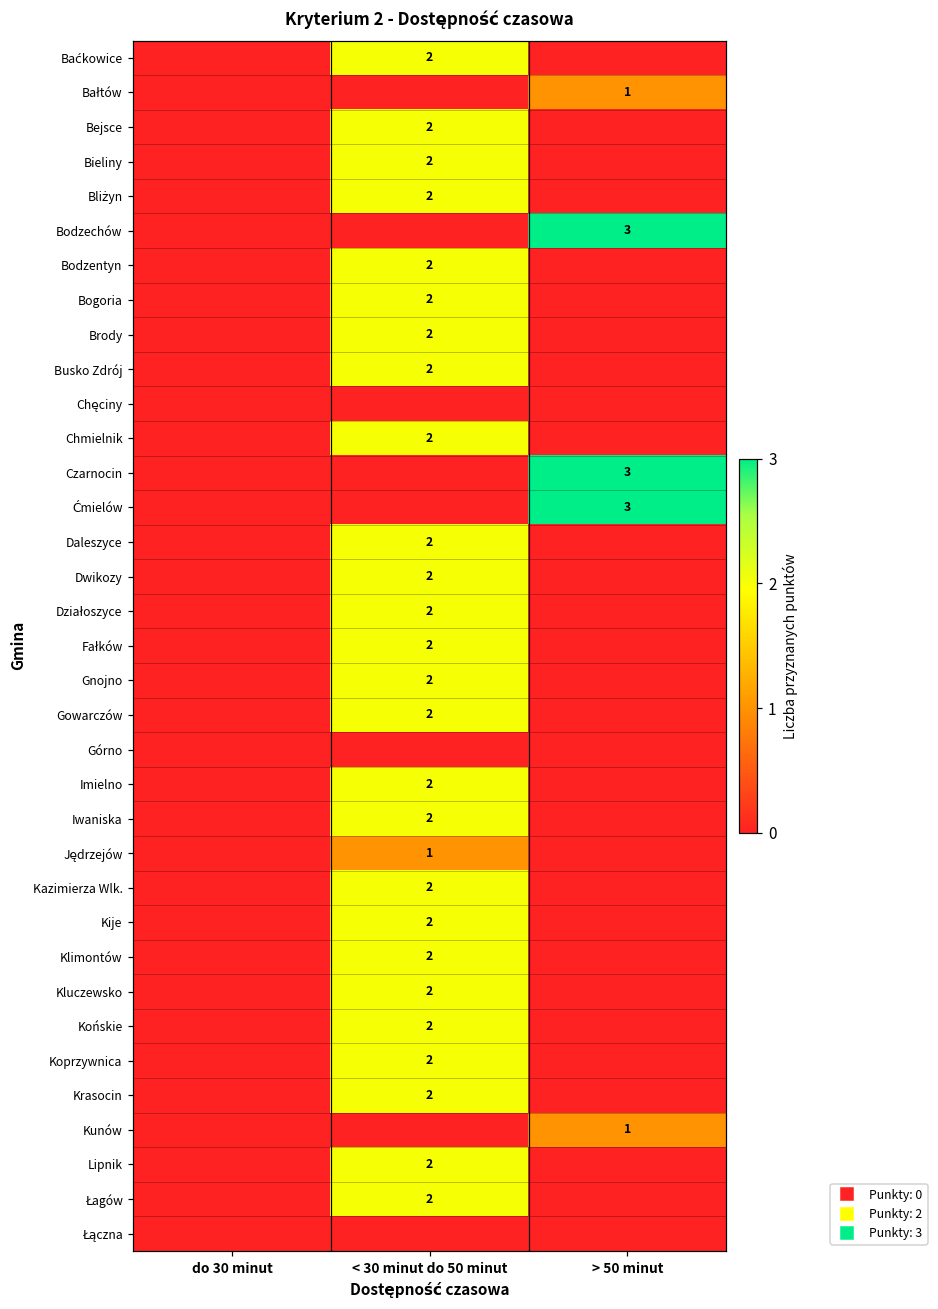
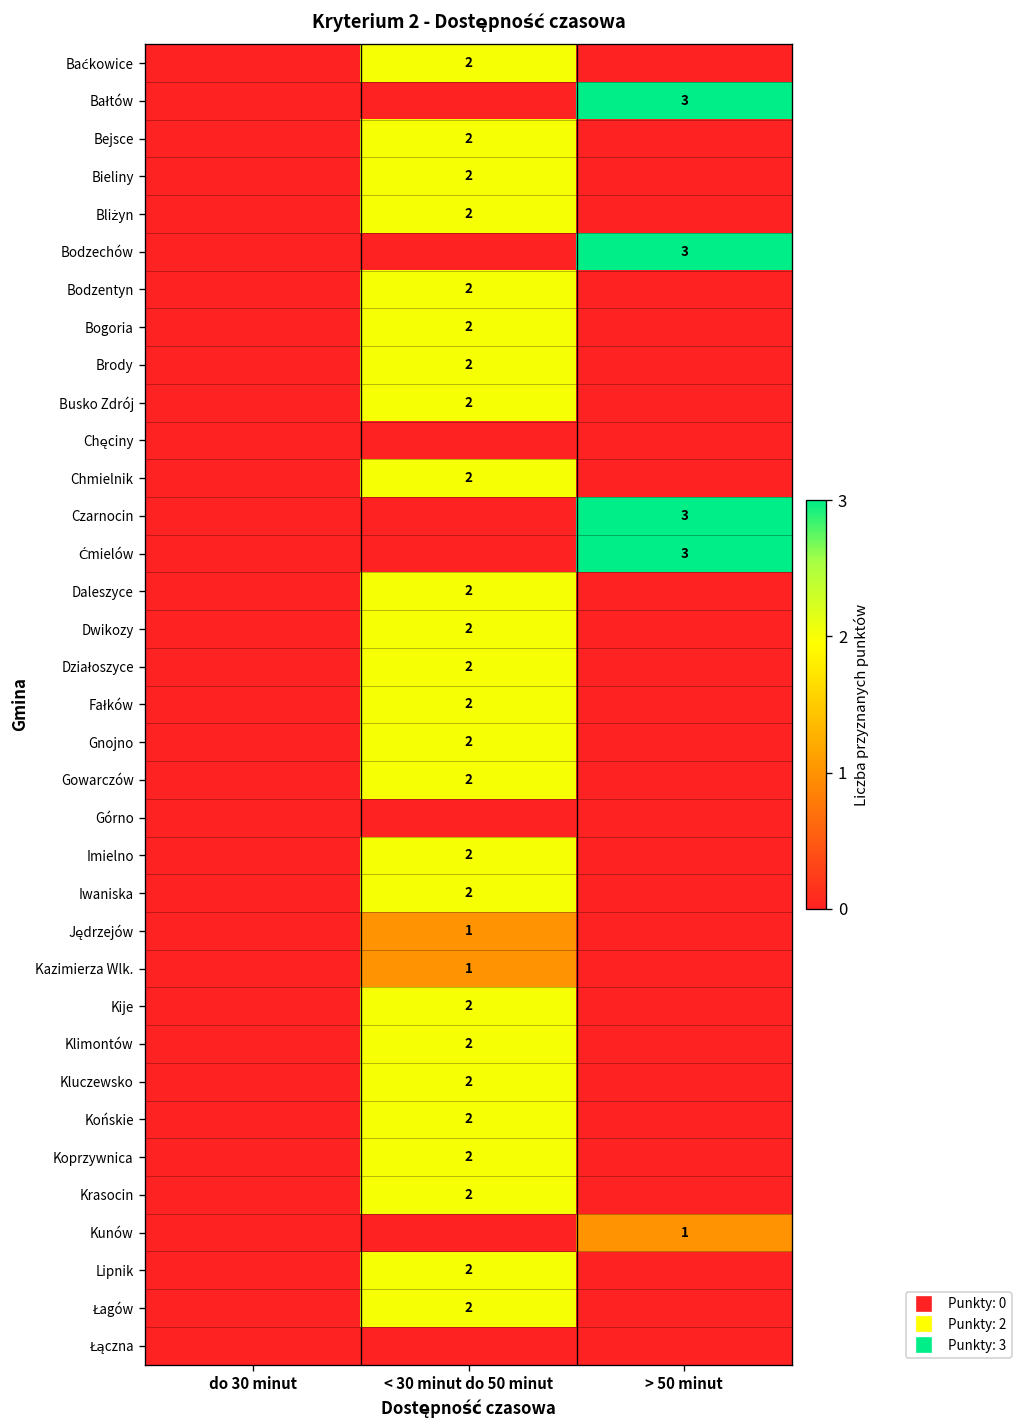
  {
    "Baćkowice": {
      "< 30 minut do 50 minut": 2
    },
    "Bałtów": {
-     "> 50 minut": 1
+     "> 50 minut": 3
    },
    "Bejsce": {
      "< 30 minut do 50 minut": 2
    },
    "Bieliny": {
      "< 30 minut do 50 minut": 2
    },
    "Bliżyn": {
      "< 30 minut do 50 minut": 2
    },
    "Bodzechów": {
      "> 50 minut": 3
    },
    "Bodzentyn": {
      "< 30 minut do 50 minut": 2
    },
    "Bogoria": {
      "< 30 minut do 50 minut": 2
    },
    "Brody": {
      "< 30 minut do 50 minut": 2
    },
    "Busko Zdrój": {
      "< 30 minut do 50 minut": 2
    },
    "Chmielnik": {
      "< 30 minut do 50 minut": 2
    },
    "Czarnocin": {
      "> 50 minut": 3
    },
    "Ćmielów": {
      "> 50 minut": 3
    },
    "Daleszyce": {
      "< 30 minut do 50 minut": 2
    },
    "Dwikozy": {
      "< 30 minut do 50 minut": 2
    },
    "Działoszyce": {
      "< 30 minut do 50 minut": 2
    },
    "Fałków": {
      "< 30 minut do 50 minut": 2
    },
    "Gnojno": {
      "< 30 minut do 50 minut": 2
    },
    "Gowarczów": {
      "< 30 minut do 50 minut": 2
    },
    "Imielno": {
      "< 30 minut do 50 minut": 2
    },
    "Iwaniska": {
      "< 30 minut do 50 minut": 2
    },
    "Jędrzejów": {
      "< 30 minut do 50 minut": 1
    },
    "Kazimierza Wlk.": {
-     "< 30 minut do 50 minut": 2
+     "< 30 minut do 50 minut": 1
    },
    "Kije": {
      "< 30 minut do 50 minut": 2
    },
    "Klimontów": {
      "< 30 minut do 50 minut": 2
    },
    "Kluczewsko": {
      "< 30 minut do 50 minut": 2
    },
    "Końskie": {
      "< 30 minut do 50 minut": 2
    },
    "Koprzywnica": {
      "< 30 minut do 50 minut": 2
    },
    "Krasocin": {
      "< 30 minut do 50 minut": 2
    },
    "Kunów": {
      "> 50 minut": 1
    },
    "Lipnik": {
      "< 30 minut do 50 minut": 2
    },
    "Łagów": {
      "< 30 minut do 50 minut": 2
    }
  }
